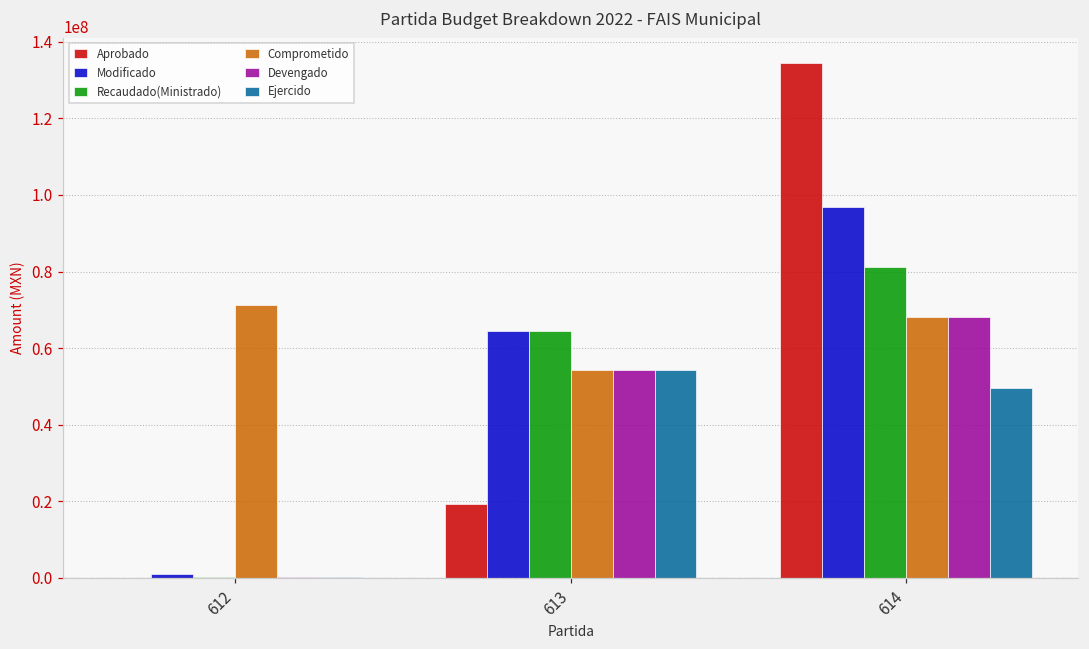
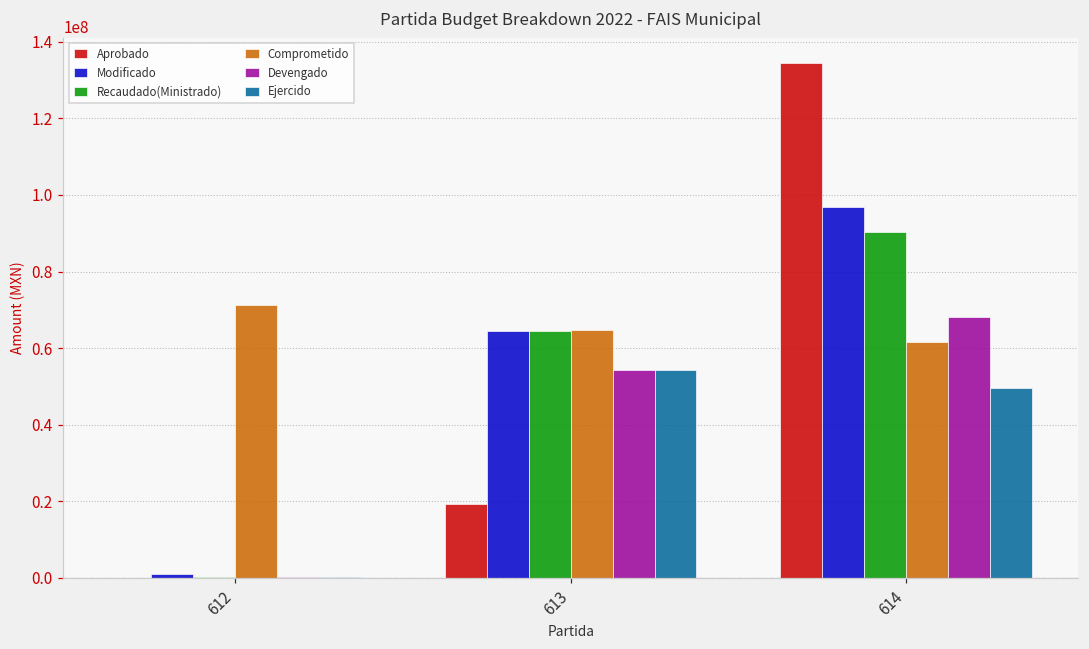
  {
    "Aprobado": {
      "612": 0,
      "613": 19000000,
      "614": 134000000
    },
    "Modificado": {
      "612": 1000000,
      "613": 64000000,
      "614": 97000000
    },
    "Recaudado(Ministrado)": {
      "613": 64000000,
-     "614": 81000000
+     "614": 90000000
    },
    "Comprometido": {
      "612": 71000000,
-     "613": 54000000,
-     "614": 68000000
+     "613": 65000000,
+     "614": 62000000
    },
    "Devengado": {
      "613": 54000000,
      "614": 68000000
    },
    "Ejercido": {
      "613": 54000000,
      "614": 50000000
    }
  }
